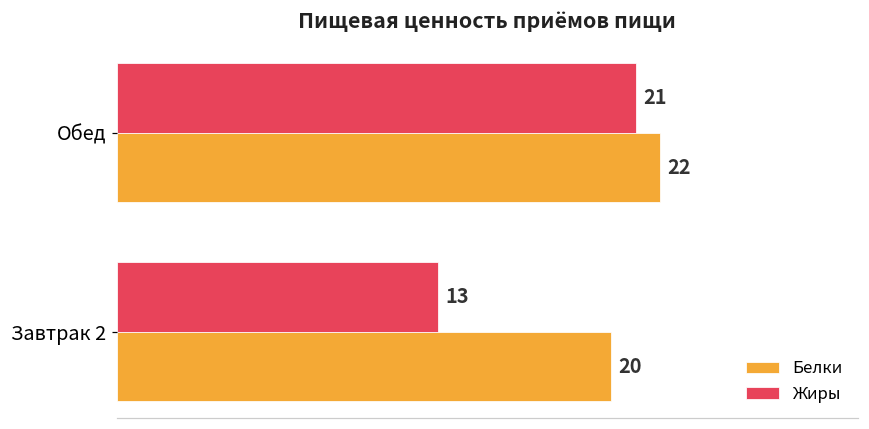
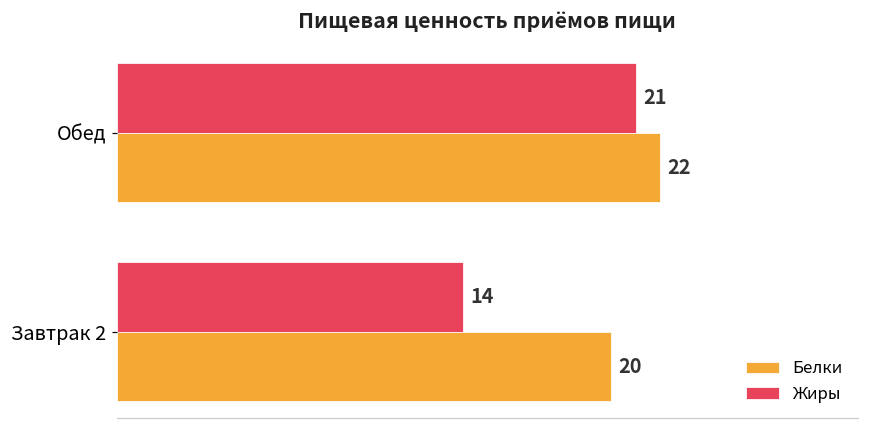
  {
    "Белки": {
      "Обед": 22,
      "Завтрак 2": 20
    },
    "Жиры": {
      "Обед": 21,
-     "Завтрак 2": 13
+     "Завтрак 2": 14
    }
  }
